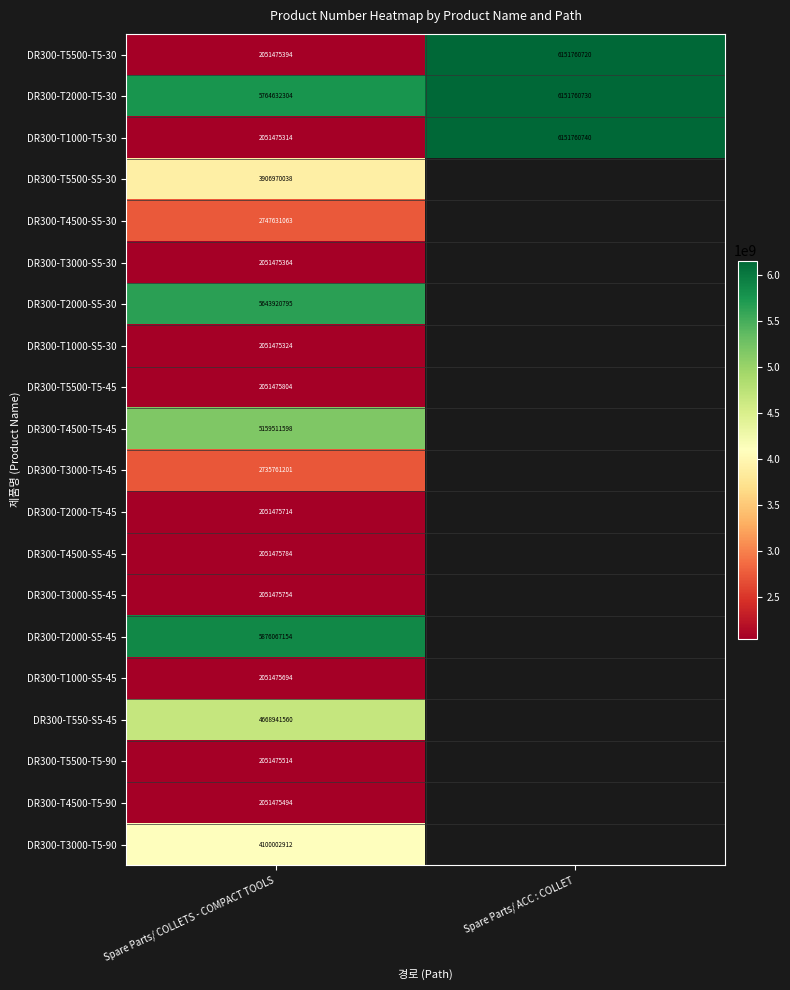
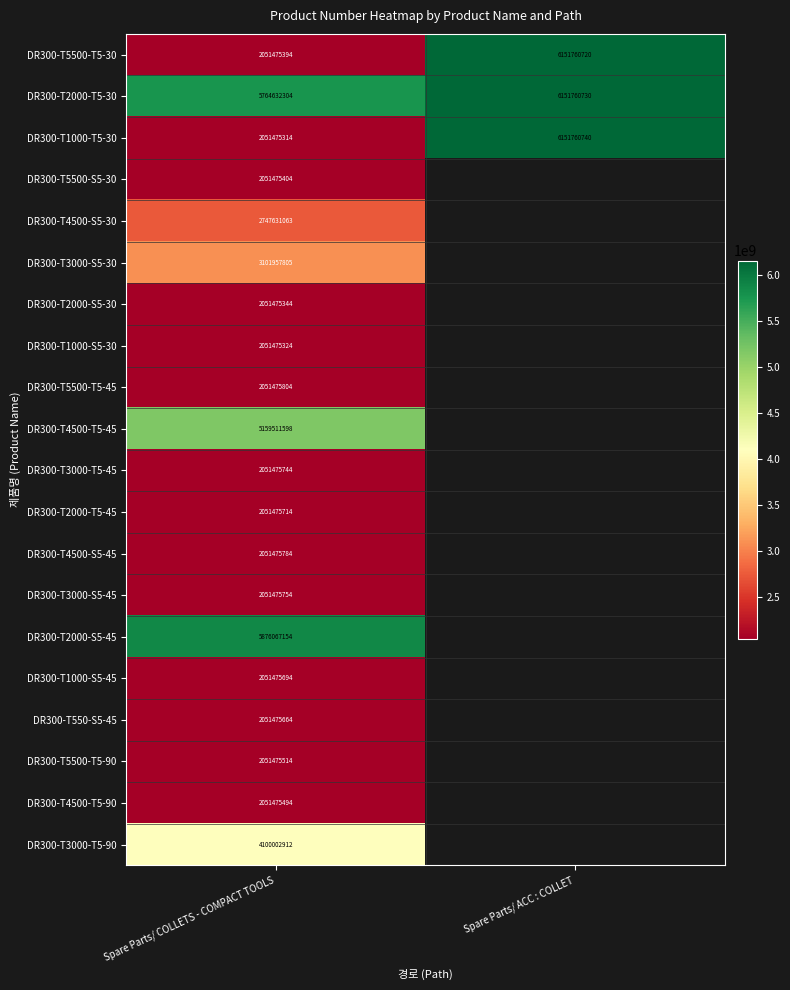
  {
    "DR300-T5500-T5-30": {
      "Spare Parts/ COLLETS - COMPACT TOOLS": 2051475394,
      "Spare Parts/ ACC : COLLET": 6151760720
    },
    "DR300-T2000-T5-30": {
      "Spare Parts/ COLLETS - COMPACT TOOLS": 5764632304,
      "Spare Parts/ ACC : COLLET": 6151760730
    },
    "DR300-T1000-T5-30": {
      "Spare Parts/ COLLETS - COMPACT TOOLS": 2051475314,
      "Spare Parts/ ACC : COLLET": 6151760740
    },
    "DR300-T5500-S5-30": {
-     "Spare Parts/ COLLETS - COMPACT TOOLS": 3906970038
+     "Spare Parts/ COLLETS - COMPACT TOOLS": 2051475404
    },
    "DR300-T4500-S5-30": {
      "Spare Parts/ COLLETS - COMPACT TOOLS": 2747631063
    },
    "DR300-T3000-S5-30": {
-     "Spare Parts/ COLLETS - COMPACT TOOLS": 2051475364
+     "Spare Parts/ COLLETS - COMPACT TOOLS": 3101957805
    },
    "DR300-T2000-S5-30": {
-     "Spare Parts/ COLLETS - COMPACT TOOLS": 5643920795
+     "Spare Parts/ COLLETS - COMPACT TOOLS": 2051475344
    },
    "DR300-T1000-S5-30": {
      "Spare Parts/ COLLETS - COMPACT TOOLS": 2051475324
    },
    "DR300-T5500-T5-45": {
      "Spare Parts/ COLLETS - COMPACT TOOLS": 2051475804
    },
    "DR300-T4500-T5-45": {
      "Spare Parts/ COLLETS - COMPACT TOOLS": 5159511598
    },
    "DR300-T3000-T5-45": {
-     "Spare Parts/ COLLETS - COMPACT TOOLS": 2735761201
+     "Spare Parts/ COLLETS - COMPACT TOOLS": 2051475744
    },
    "DR300-T2000-T5-45": {
      "Spare Parts/ COLLETS - COMPACT TOOLS": 2051475714
    },
    "DR300-T4500-S5-45": {
      "Spare Parts/ COLLETS - COMPACT TOOLS": 2051475784
    },
    "DR300-T3000-S5-45": {
      "Spare Parts/ COLLETS - COMPACT TOOLS": 2051475754
    },
    "DR300-T2000-S5-45": {
      "Spare Parts/ COLLETS - COMPACT TOOLS": 5876067154
    },
    "DR300-T1000-S5-45": {
      "Spare Parts/ COLLETS - COMPACT TOOLS": 2051475694
    },
    "DR300-T550-S5-45": {
-     "Spare Parts/ COLLETS - COMPACT TOOLS": 4668941560
+     "Spare Parts/ COLLETS - COMPACT TOOLS": 2051475664
    },
    "DR300-T5500-T5-90": {
      "Spare Parts/ COLLETS - COMPACT TOOLS": 2051475514
    },
    "DR300-T4500-T5-90": {
      "Spare Parts/ COLLETS - COMPACT TOOLS": 2051475494
    },
    "DR300-T3000-T5-90": {
      "Spare Parts/ COLLETS - COMPACT TOOLS": 4100002912
    }
  }
